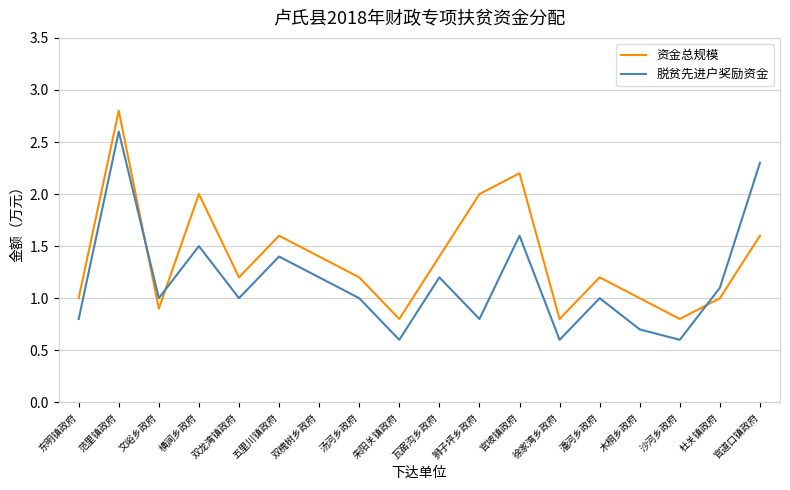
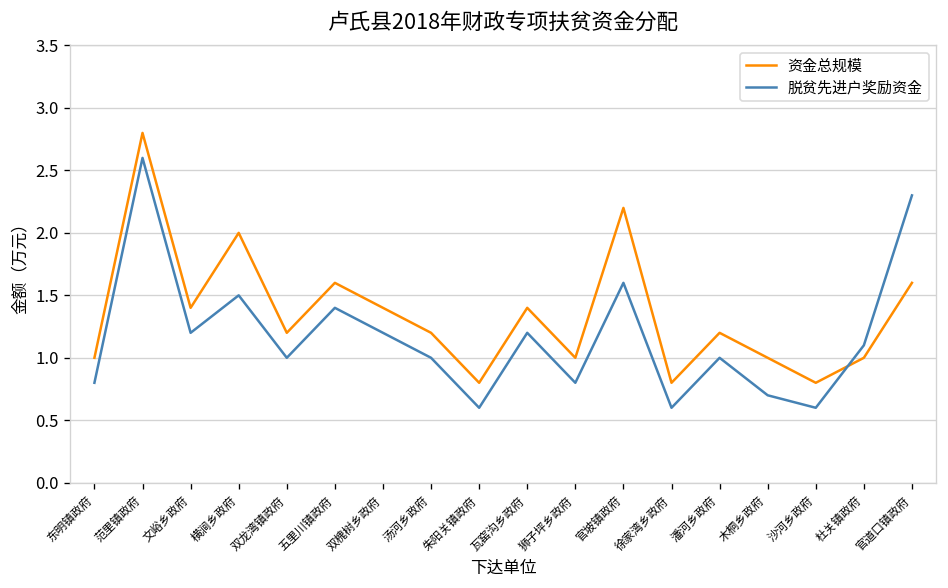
  {
    "资金总规模": {
      "东明镇政府": 1.0,
      "范里镇政府": 2.8,
-     "文峪乡政府": 0.9,
+     "文峪乡政府": 1.4,
      "横涧乡政府": 2.0,
      "双龙湾镇政府": 1.2,
      "五里川镇政府": 1.6,
      "双槐树乡政府": 1.4,
      "汤河乡政府": 1.2,
      "朱阳关镇政府": 0.8,
      "瓦窑沟乡政府": 1.4,
-     "狮子坪乡政府": 2,
+     "狮子坪乡政府": 1,
      "官坡镇政府": 2.2,
      "徐家湾乡政府": 0.8,
      "潘河乡政府": 1.2,
      "木桐乡政府": 1.0,
      "沙河乡政府": 0.8,
      "杜关镇政府": 1.0,
      "官道口镇政府": 1.6
    },
    "脱贫先进户奖励资金": {
      "东明镇政府": 0.8,
      "范里镇政府": 2.6,
-     "文峪乡政府": 1.0,
+     "文峪乡政府": 1.2,
      "横涧乡政府": 1.5,
      "双龙湾镇政府": 1.0,
      "五里川镇政府": 1.4,
      "双槐树乡政府": 1.2,
      "汤河乡政府": 1.0,
      "朱阳关镇政府": 0.6,
      "瓦窑沟乡政府": 1.2,
      "狮子坪乡政府": 0.8,
      "官坡镇政府": 1.6,
      "徐家湾乡政府": 0.6,
      "潘河乡政府": 1.0,
      "木桐乡政府": 0.7,
      "沙河乡政府": 0.6,
      "杜关镇政府": 1.1,
      "官道口镇政府": 2.3
    }
  }
